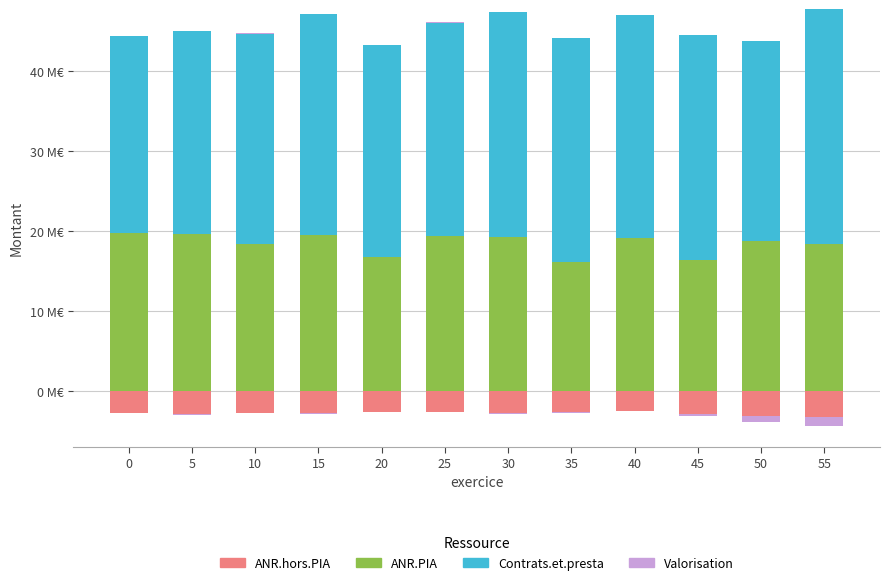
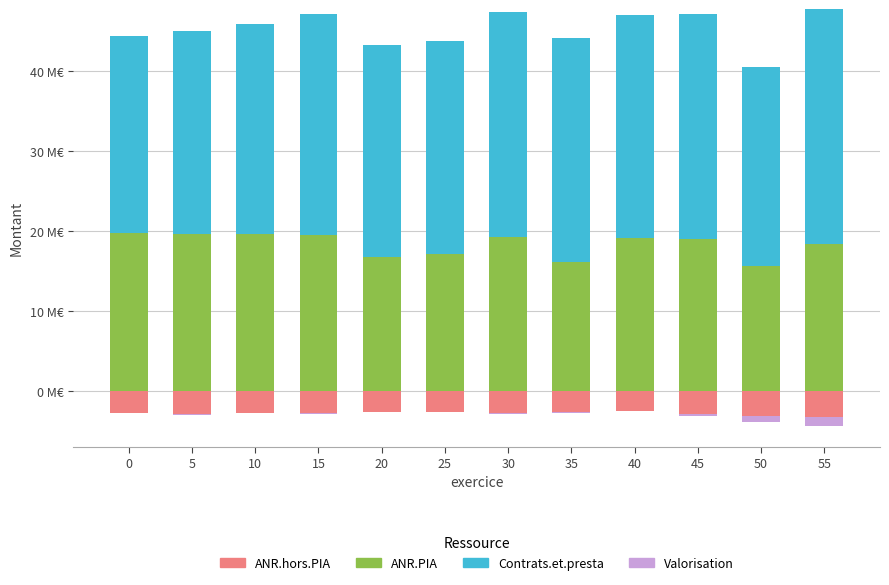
  {
    "ANR.PIA": {
      "0": "20 M€",
      "5": "20 M€",
-     "10": "18 M€",
+     "10": "20 M€",
      "15": "20 M€",
      "20": "17 M€",
-     "25": "19 M€",
+     "25": "17 M€",
      "30": "19 M€",
      "35": "16 M€",
      "40": "19 M€",
-     "45": "16 M€",
-     "50": "19 M€",
+     "45": "19 M€",
+     "50": "16 M€",
      "55": "18 M€"
    },
    "Contrats.et.presta": {
      "0": "25 M€",
      "5": "25 M€",
      "10": "26 M€",
      "15": "28 M€",
      "20": "26 M€",
      "25": "27 M€",
      "30": "28 M€",
      "35": "28 M€",
      "40": "28 M€",
      "45": "28 M€",
      "50": "25 M€",
      "55": "29 M€"
    }
  }
